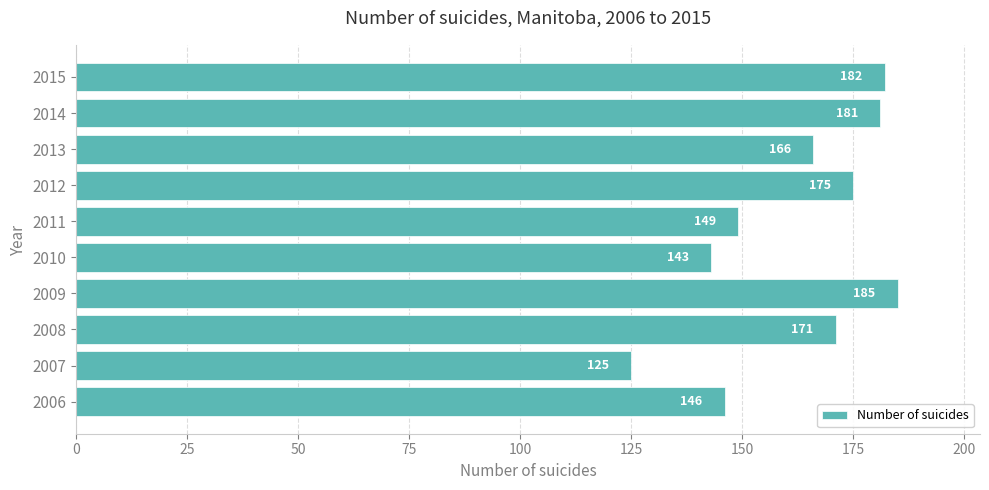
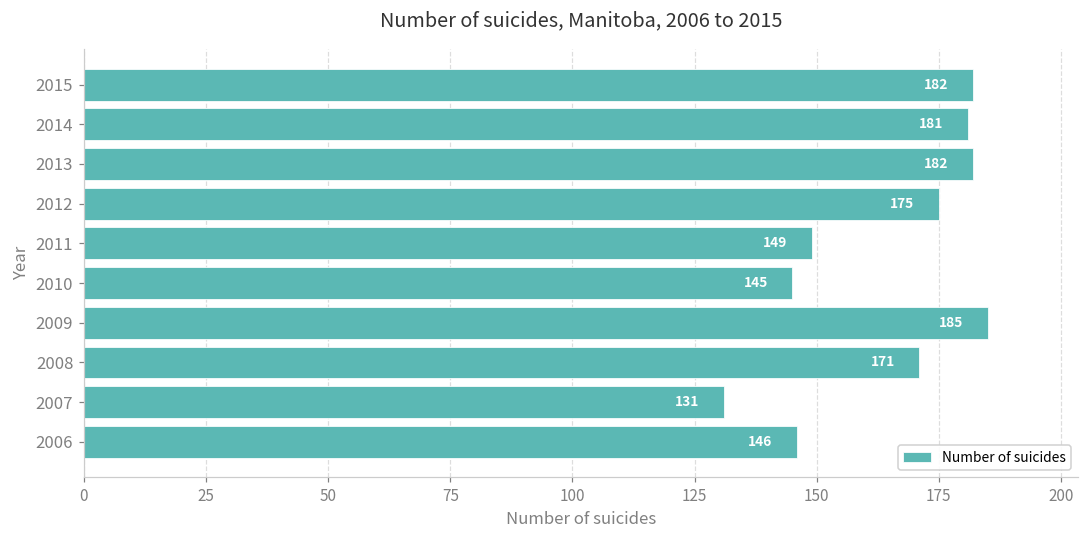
  {
    "2015": 182,
    "2014": 181,
-   "2013": 166,
+   "2013": 182,
    "2012": 175,
    "2011": 149,
-   "2010": 143,
+   "2010": 145,
    "2009": 185,
    "2008": 171,
-   "2007": 125,
+   "2007": 131,
    "2006": 146
  }
